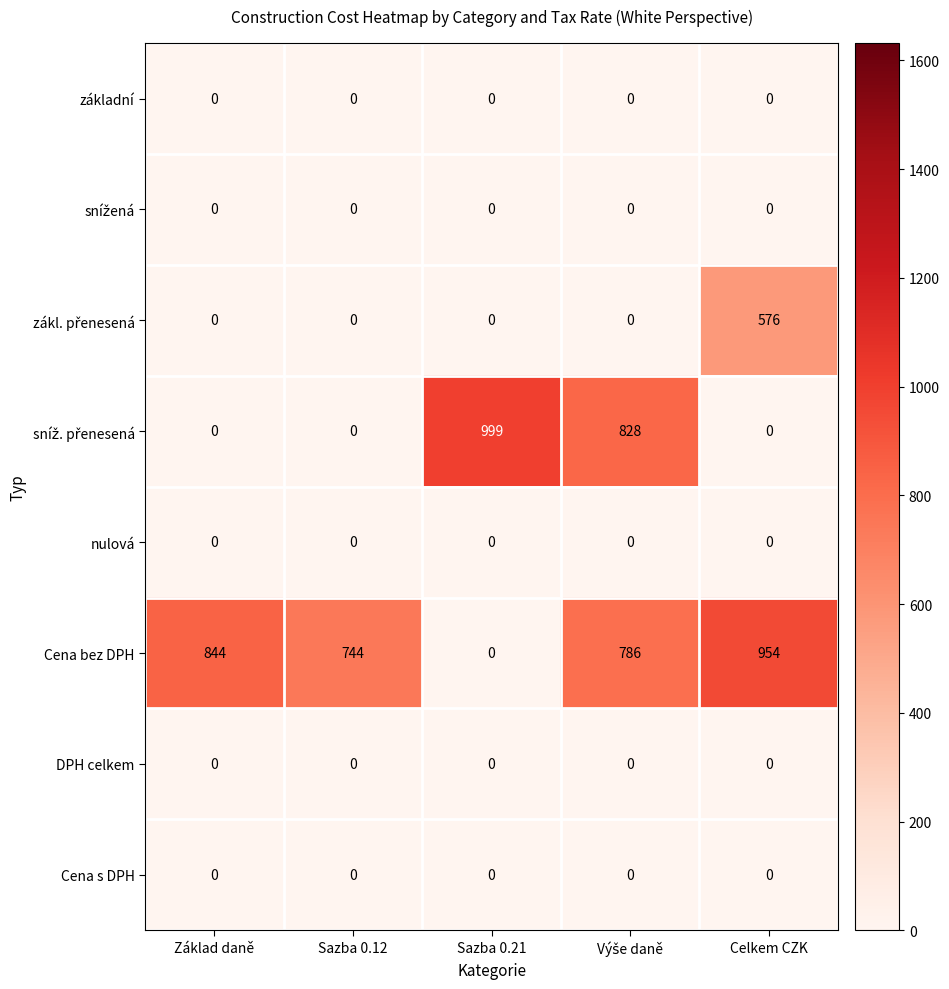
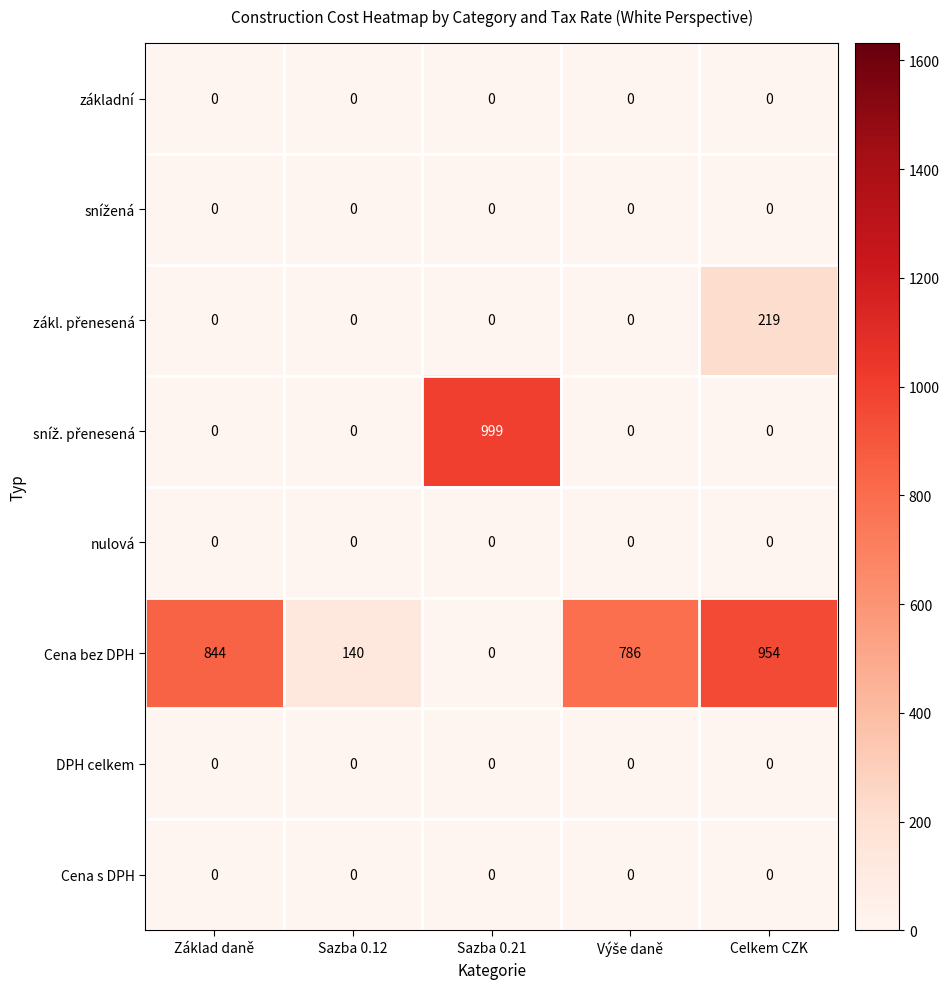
  {
    "základní": {
      "Základ daně": 0,
      "Sazba 0.12": 0,
      "Sazba 0.21": 0,
      "Výše daně": 0,
      "Celkem CZK": 0
    },
    "snížená": {
      "Základ daně": 0,
      "Sazba 0.12": 0,
      "Sazba 0.21": 0,
      "Výše daně": 0,
      "Celkem CZK": 0
    },
    "zákl. přenesená": {
      "Základ daně": 0,
      "Sazba 0.12": 0,
      "Sazba 0.21": 0,
      "Výše daně": 0,
-     "Celkem CZK": 576
+     "Celkem CZK": 219
    },
    "sníž. přenesená": {
      "Základ daně": 0,
      "Sazba 0.12": 0,
      "Sazba 0.21": 999,
-     "Výše daně": 828,
+     "Výše daně": 0,
      "Celkem CZK": 0
    },
    "nulová": {
      "Základ daně": 0,
      "Sazba 0.12": 0,
      "Sazba 0.21": 0,
      "Výše daně": 0,
      "Celkem CZK": 0
    },
    "Cena bez DPH": {
      "Základ daně": 844,
-     "Sazba 0.12": 744,
+     "Sazba 0.12": 140,
      "Sazba 0.21": 0,
      "Výše daně": 786,
      "Celkem CZK": 954
    },
    "DPH celkem": {
      "Základ daně": 0,
      "Sazba 0.12": 0,
      "Sazba 0.21": 0,
      "Výše daně": 0,
      "Celkem CZK": 0
    },
    "Cena s DPH": {
      "Základ daně": 0,
      "Sazba 0.12": 0,
      "Sazba 0.21": 0,
      "Výše daně": 0,
      "Celkem CZK": 0
    }
  }
